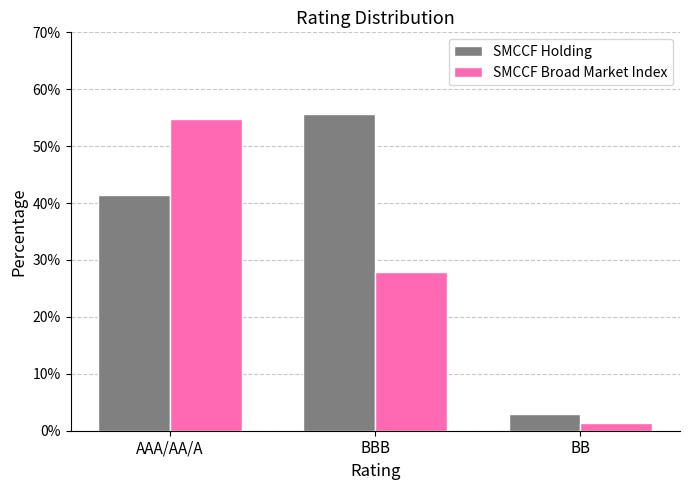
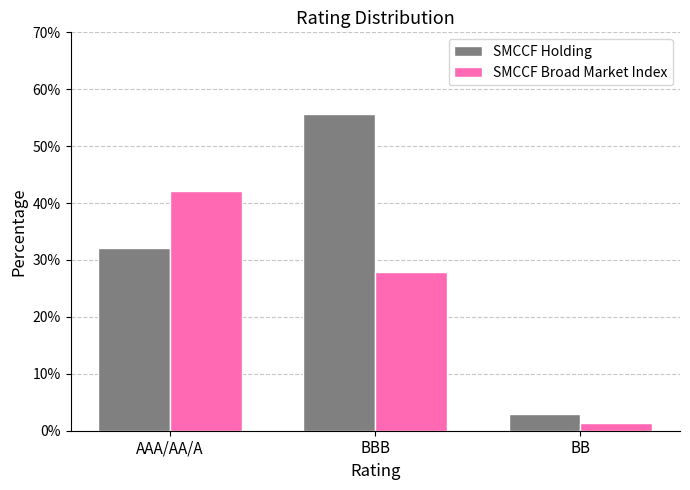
  {
    "SMCCF Holding": {
-     "AAA/AA/A": "41%",
+     "AAA/AA/A": "32%",
      "BBB": "56%",
      "BB": "3%"
    },
    "SMCCF Broad Market Index": {
-     "AAA/AA/A": "55%",
+     "AAA/AA/A": "42%",
      "BBB": "28%",
      "BB": "1%"
    }
  }
